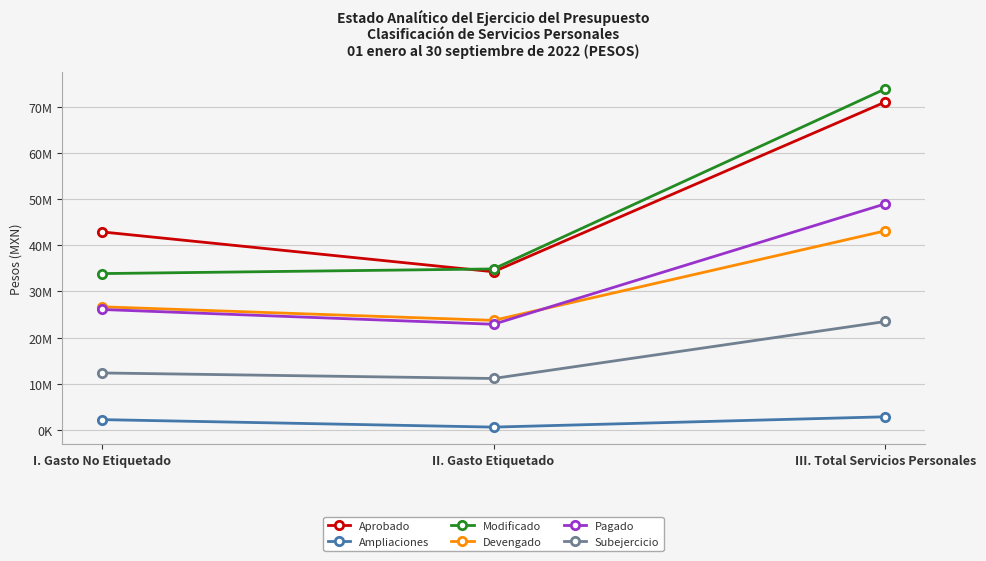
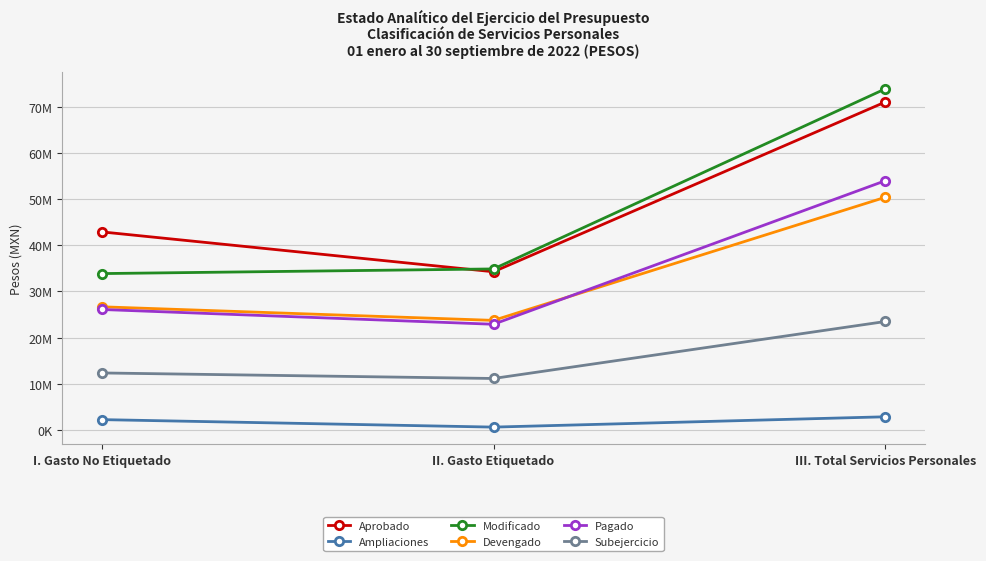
  {
    "Aprobado": {
      "I. Gasto No Etiquetado": 43000000,
      "II. Gasto Etiquetado": 34000000,
      "III. Total Servicios Personales": 71000000
    },
    "Modificado": {
      "I. Gasto No Etiquetado": 34000000,
      "II. Gasto Etiquetado": 35000000,
      "III. Total Servicios Personales": 74000000
    },
    "Devengado": {
      "I. Gasto No Etiquetado": 27000000,
      "II. Gasto Etiquetado": 24000000,
-     "III. Total Servicios Personales": 43000000
+     "III. Total Servicios Personales": 50000000
    },
    "Pagado": {
      "I. Gasto No Etiquetado": 26000000,
      "II. Gasto Etiquetado": 23000000,
-     "III. Total Servicios Personales": 49000000
+     "III. Total Servicios Personales": 54000000
    }
  }
